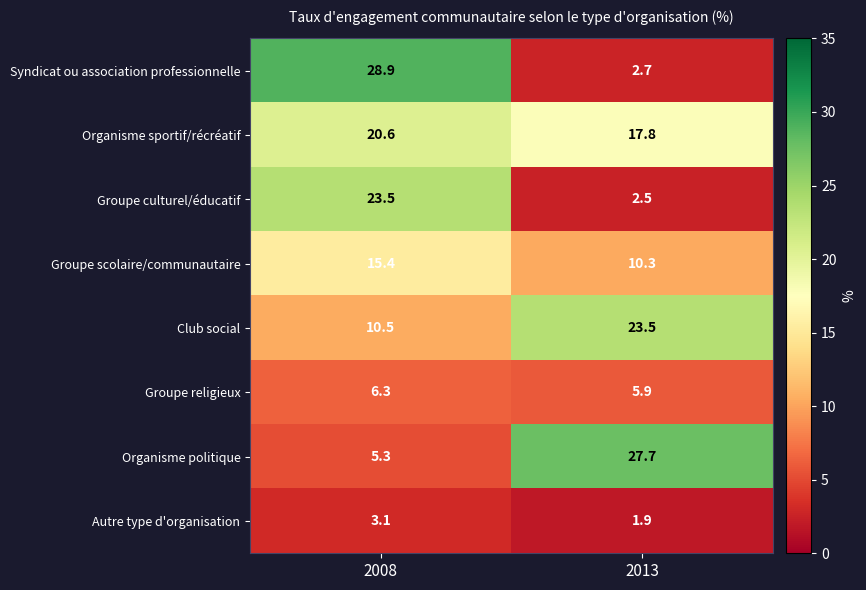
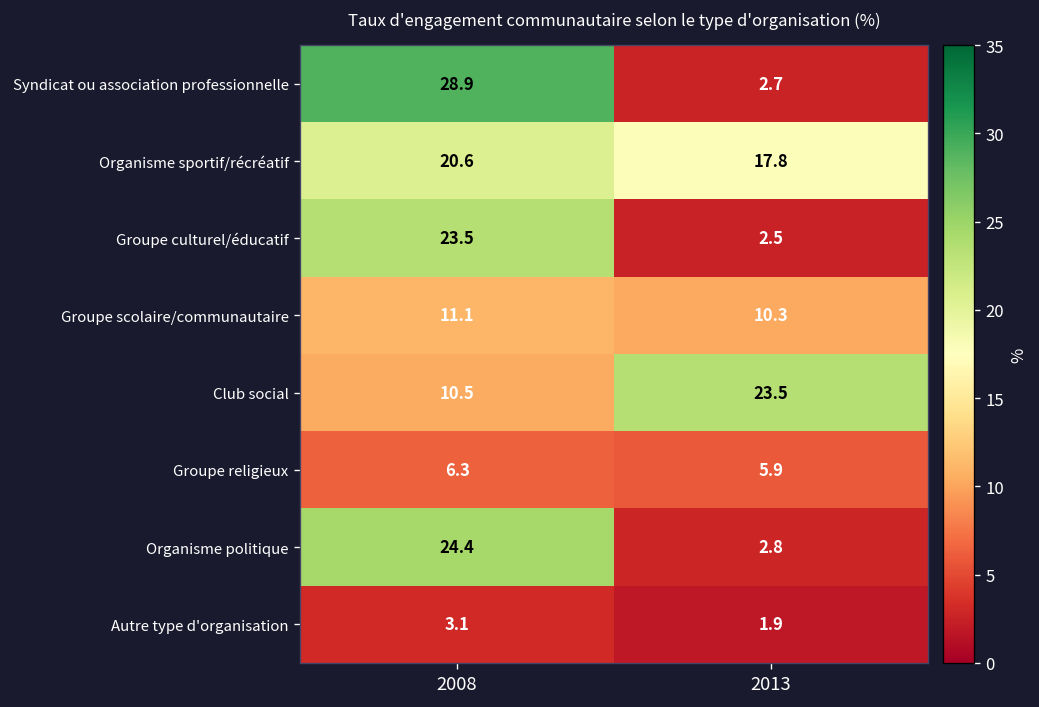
  {
    "Syndicat ou association professionnelle": {
      "2008": 28.9,
      "2013": 2.7
    },
    "Organisme sportif/récréatif": {
      "2008": 20.6,
      "2013": 17.8
    },
    "Groupe culturel/éducatif": {
      "2008": 23.5,
      "2013": 2.5
    },
    "Groupe scolaire/communautaire": {
-     "2008": 15.4,
+     "2008": 11.1,
      "2013": 10.3
    },
    "Club social": {
      "2008": 10.5,
      "2013": 23.5
    },
    "Groupe religieux": {
      "2008": 6.3,
      "2013": 5.9
    },
    "Organisme politique": {
-     "2008": 5.3,
-     "2013": 27.7
+     "2008": 24.4,
+     "2013": 2.8
    },
    "Autre type d'organisation": {
      "2008": 3.1,
      "2013": 1.9
    }
  }
